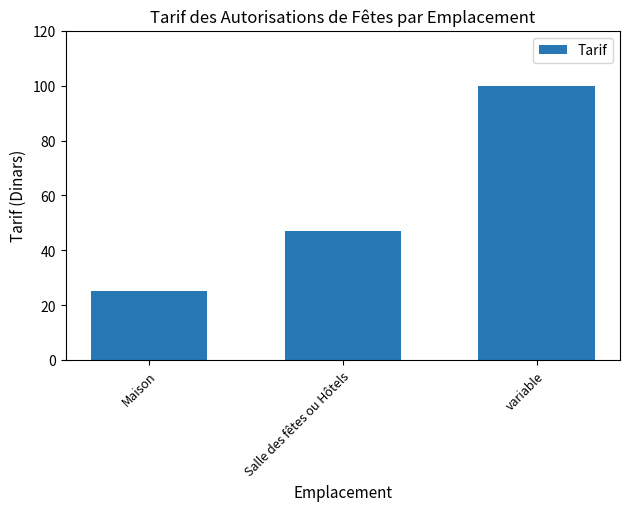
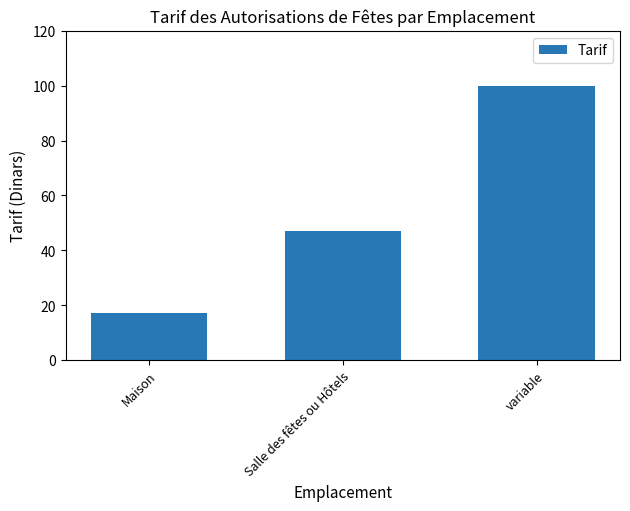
  {
-   "Maison": 25,
+   "Maison": 17,
    "Salle des fêtes ou Hôtels": 47,
    "variable": 100
  }
